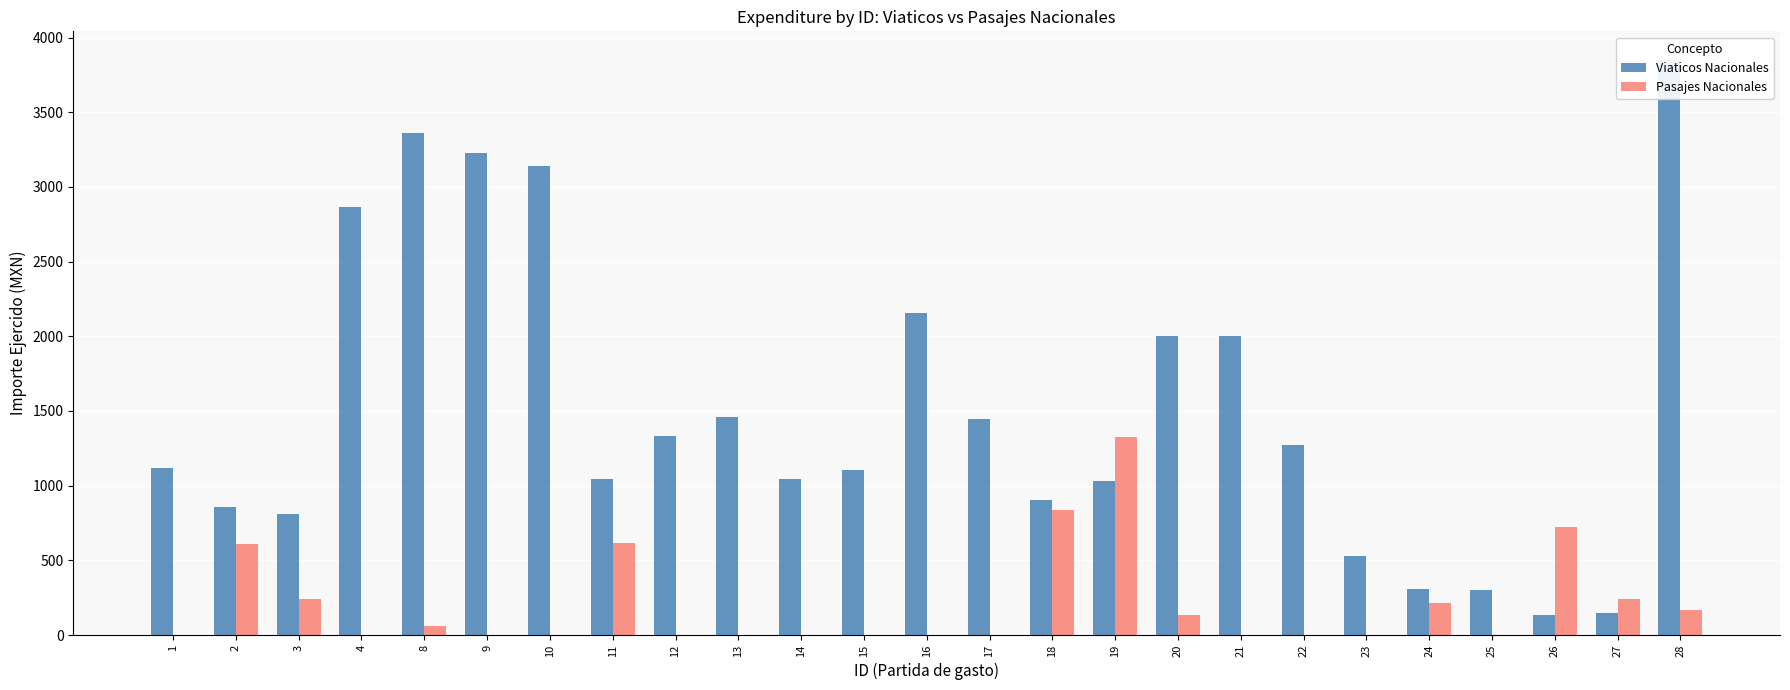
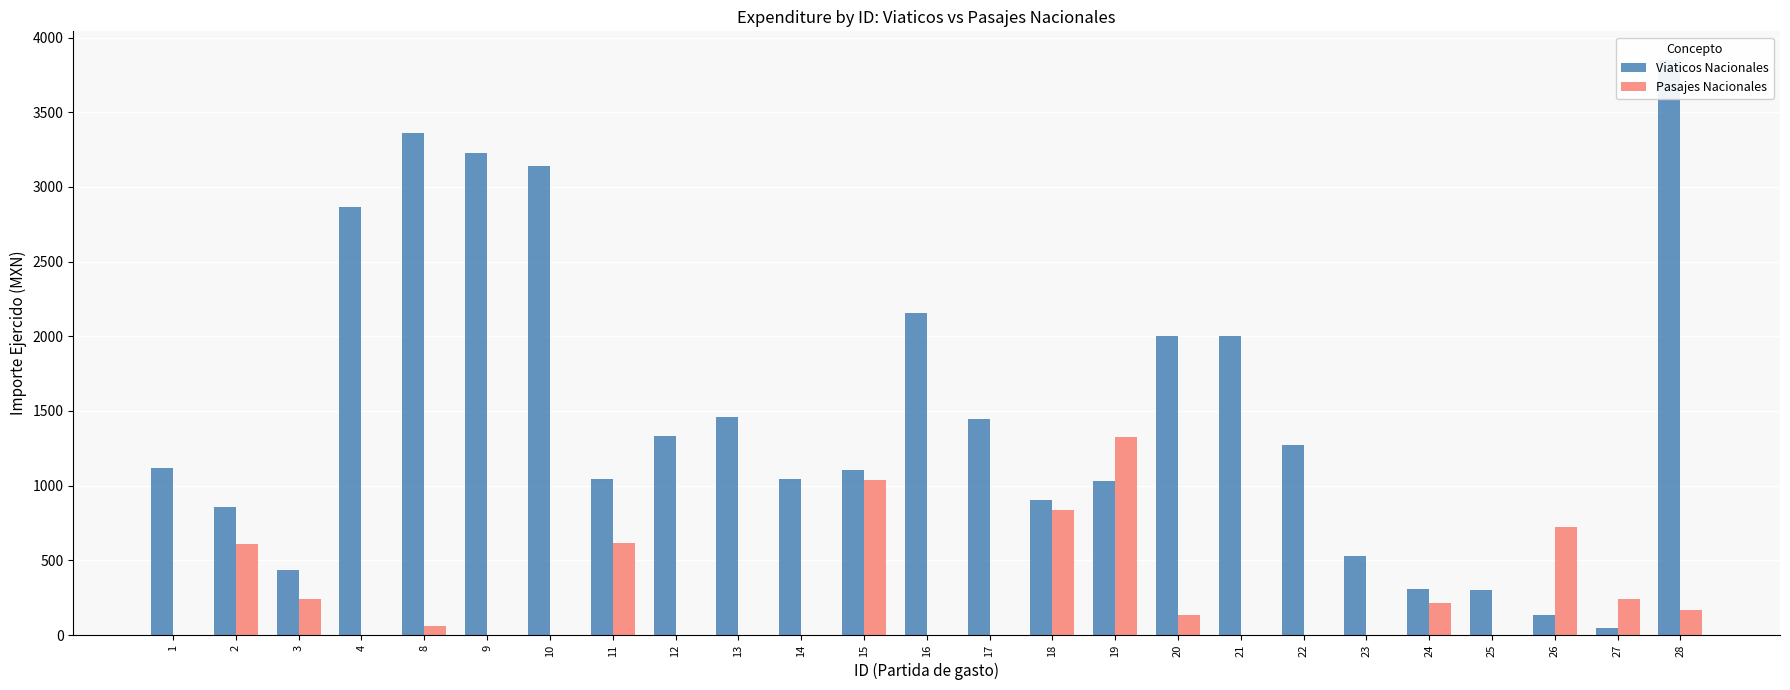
  {
    "Viaticos Nacionales": {
      "1": 1120,
      "2": 860,
-     "3": 810,
+     "3": 430,
      "4": 2870,
      "8": 3360,
      "9": 3230,
      "10": 3140,
      "11": 1050,
      "12": 1330,
      "13": 1460,
      "14": 1050,
      "15": 1110,
      "16": 2160,
      "17": 1450,
      "18": 900,
      "19": 1030,
      "20": 2000,
      "21": 2000,
      "22": 1270,
      "23": 530,
      "24": 310,
      "25": 300,
      "26": 130,
-     "27": 150
+     "27": 50
    },
    "Pasajes Nacionales": {
      "1": 0,
      "2": 610,
      "3": 240,
      "4": 0,
      "8": 60,
      "9": 0,
      "10": 0,
      "11": 610,
      "12": 0,
      "13": 0,
      "14": 0,
-     "15": 0,
+     "15": 1040,
      "16": 0,
      "17": 0,
      "18": 840,
      "19": 1330,
      "20": 140,
      "21": 0,
      "22": 0,
      "23": 0,
      "24": 210,
      "25": 0,
      "26": 720,
      "27": 240,
      "28": 170
    }
  }
